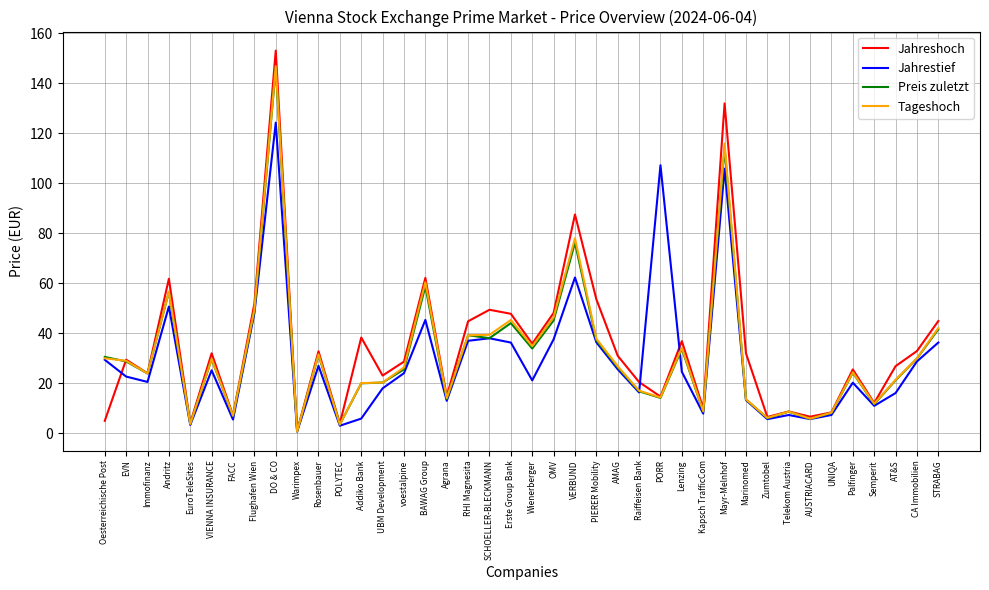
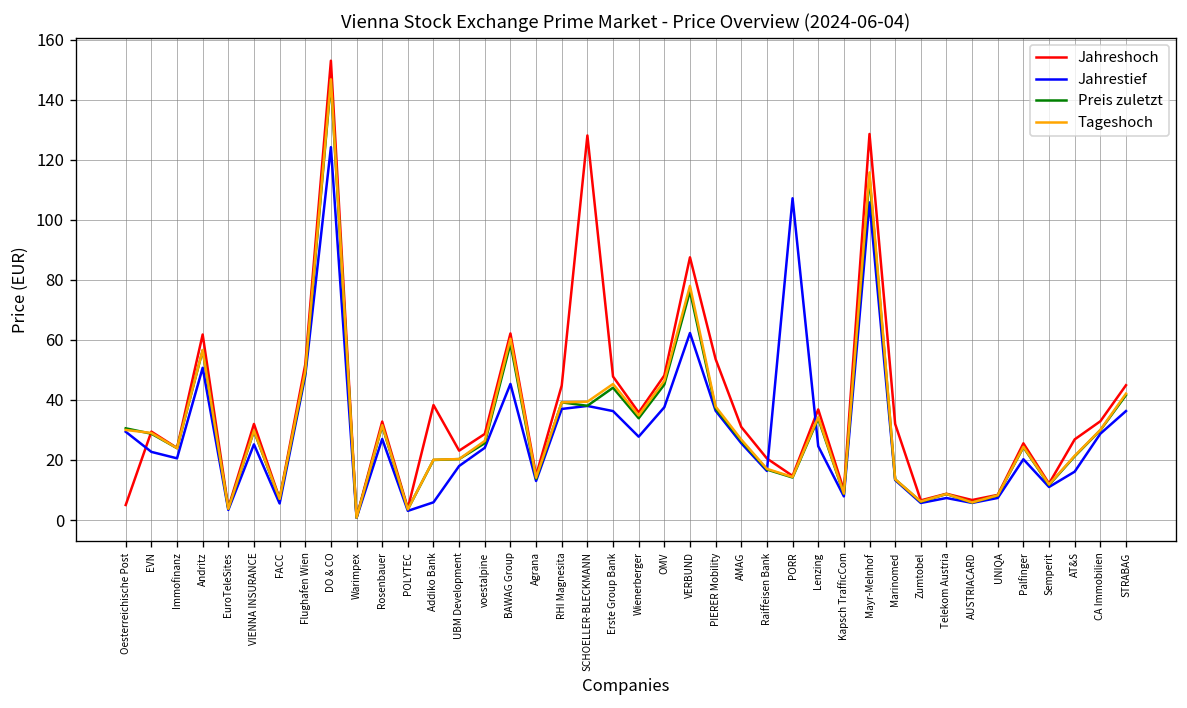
  {
    "Jahreshoch": {
      "Oesterreichische Post": 5,
      "Andritz": 62,
      "VIENNA INSURANCE": 32,
      "Flughafen Wien": 52,
      "DO & CO": 153,
      "Rosenbauer": 33,
      "Addiko Bank": 38,
      "UBM Development": 23,
      "voestalpine": 29,
      "BAWAG Group": 62,
      "RHI Magnesita": 45,
-     "SCHOELLER-BLECKMANN": 49,
+     "SCHOELLER-BLECKMANN": 128,
      "Erste Group Bank": 48,
      "OMV": 48,
      "VERBUND": 88,
      "PIERER Mobility": 54,
      "AMAG": 31,
      "Raiffeisen Bank": 21,
      "Lenzing": 37,
      "Kapsch TrafficCom": 10,
-     "Mayr-Melnhof": 132,
+     "Mayr-Melnhof": 129,
      "Marinomed": 32,
      "Palfinger": 26,
      "AT&S": 27,
      "CA Immobilien": 33,
      "STRABAG": 45
    },
    "Jahrestief": {
      "EVN": 23,
      "Immofinanz": 21,
      "Andritz": 51,
      "VIENNA INSURANCE": 25,
      "FACC": 6,
      "DO & CO": 124,
      "Rosenbauer": 27,
      "Addiko Bank": 6,
      "UBM Development": 18,
      "voestalpine": 24,
      "BAWAG Group": 45,
      "RHI Magnesita": 37,
      "Erste Group Bank": 36,
-     "Wienerberger": 21,
+     "Wienerberger": 28,
      "OMV": 38,
      "VERBUND": 62,
      "PORR": 107,
      "Lenzing": 25,
      "Mayr-Melnhof": 106,
      "Telekom Austria": 7,
      "Palfinger": 20,
      "AT&S": 16,
      "CA Immobilien": 29,
      "STRABAG": 36
    },
    "Preis zuletzt": {
      "BAWAG Group": 59,
      "Erste Group Bank": 44,
      "OMV": 45,
      "VERBUND": 76,
      "Mayr-Melnhof": 114
    },
    "Tageshoch": {
      "BAWAG Group": 60,
      "SCHOELLER-BLECKMANN": 39,
      "Erste Group Bank": 45,
      "OMV": 46,
      "VERBUND": 78,
      "Mayr-Melnhof": 116
    }
  }
